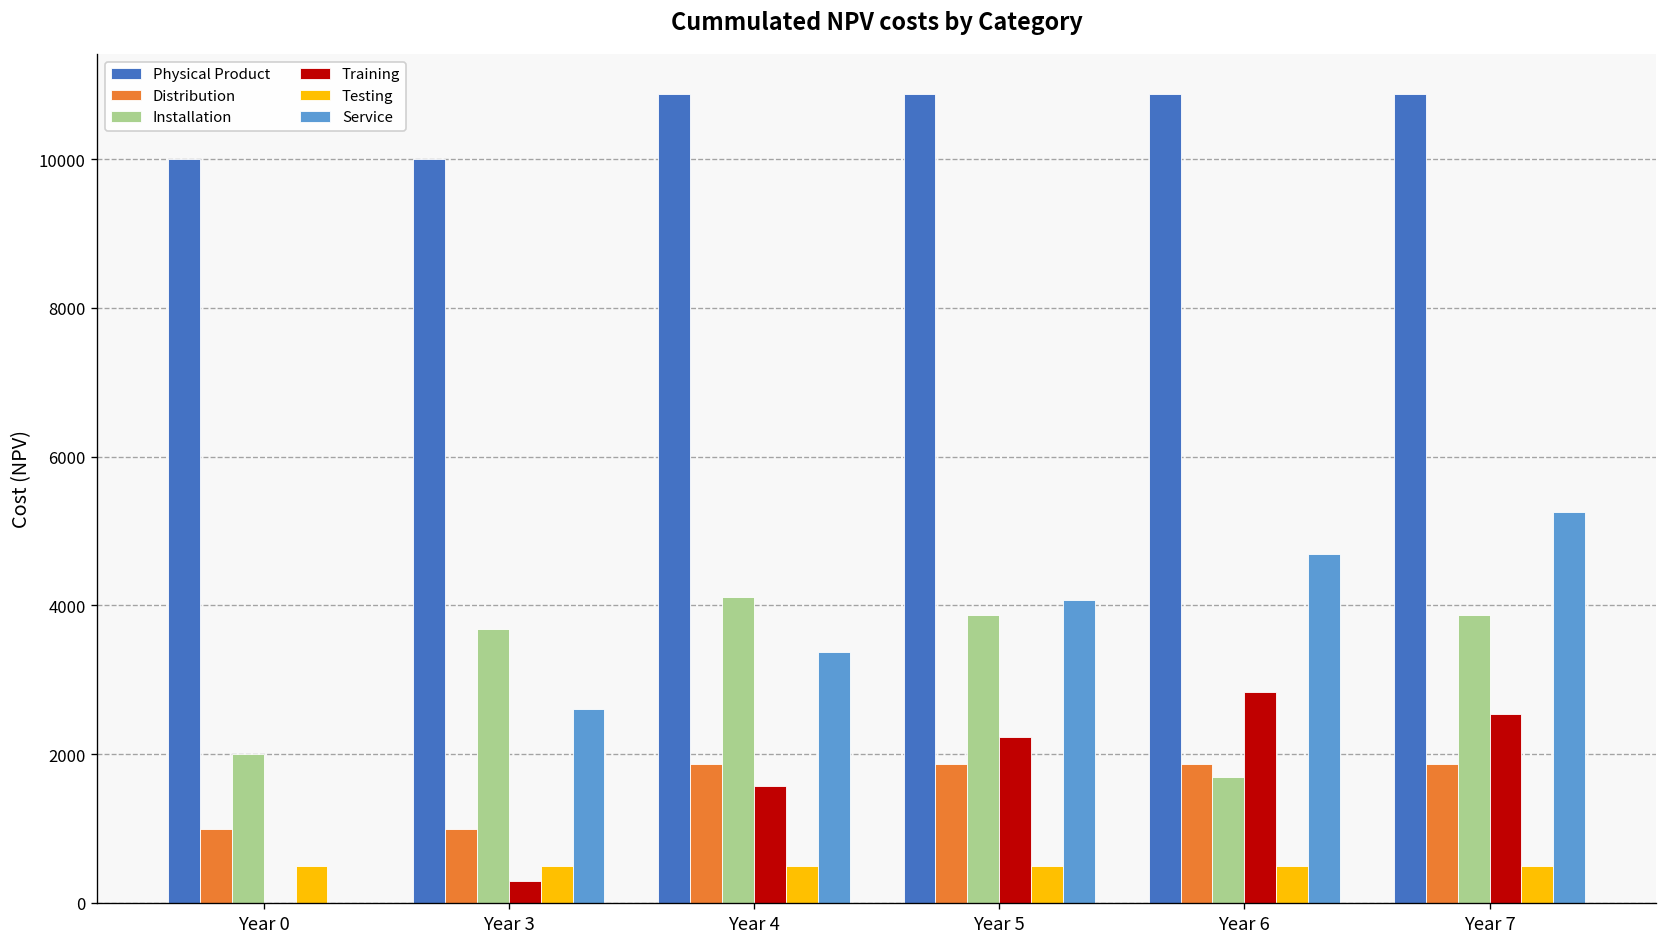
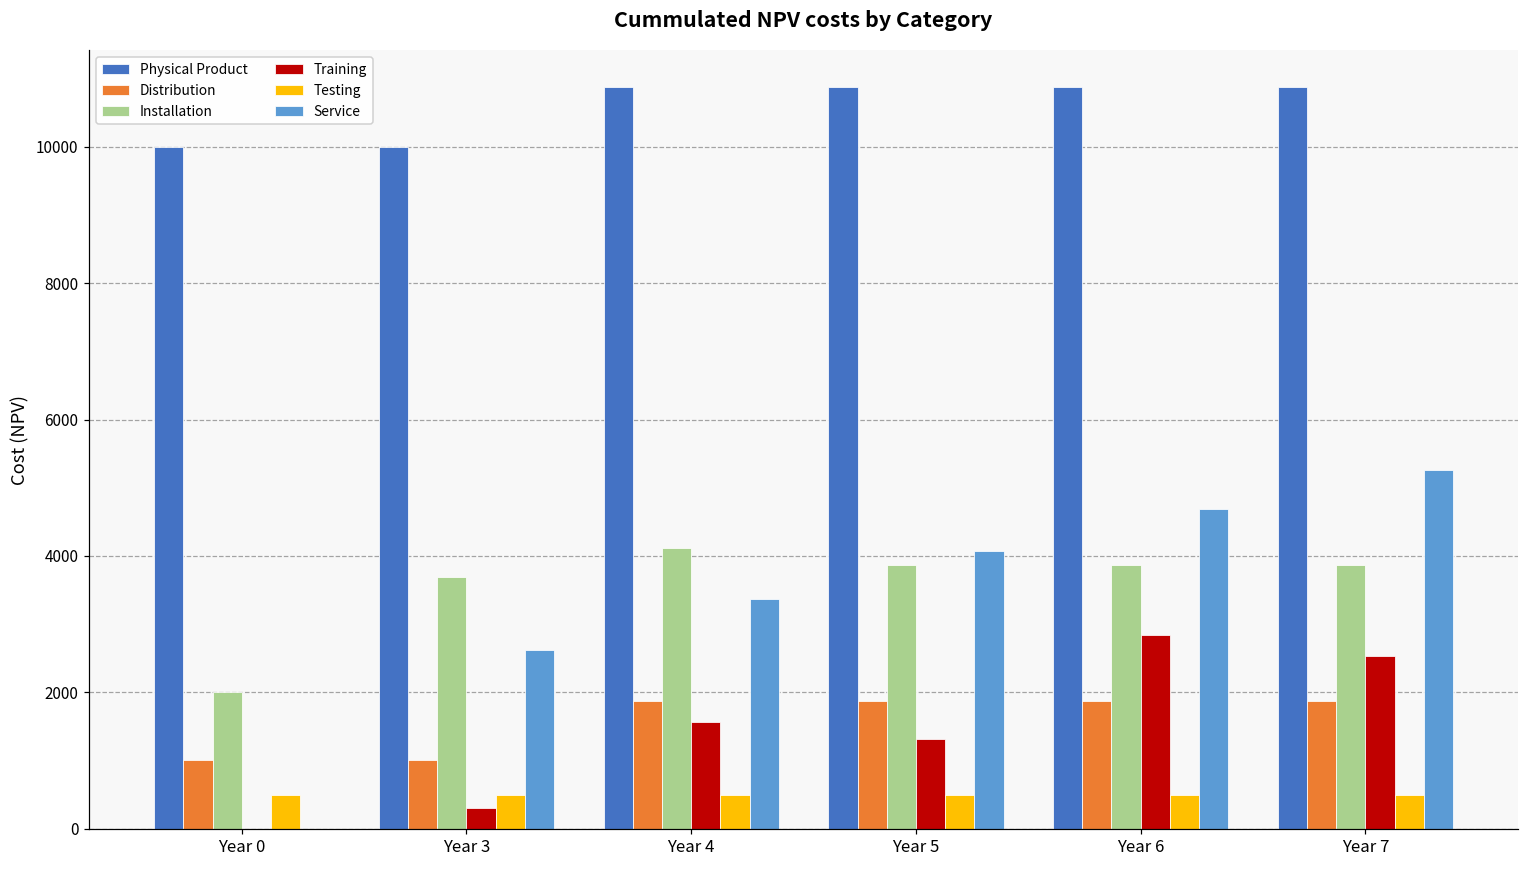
  {
    "Distribution": {
      "Year 0": 1000,
      "Year 3": 1000,
      "Year 4": 1900,
      "Year 5": 1900,
      "Year 6": 1900,
      "Year 7": 1900
    },
    "Installation": {
      "Year 0": 2000,
      "Year 3": 3700,
      "Year 4": 4100,
      "Year 5": 3900,
-     "Year 6": 1700,
+     "Year 6": 3900,
      "Year 7": 3900
    },
    "Training": {
      "Year 0": 0,
      "Year 3": 300,
      "Year 4": 1600,
-     "Year 5": 2200,
+     "Year 5": 1300,
      "Year 6": 2800,
      "Year 7": 2500
    },
    "Testing": {
      "Year 0": 500,
      "Year 3": 500,
      "Year 4": 500,
      "Year 5": 500,
      "Year 6": 500,
      "Year 7": 500
    }
  }
